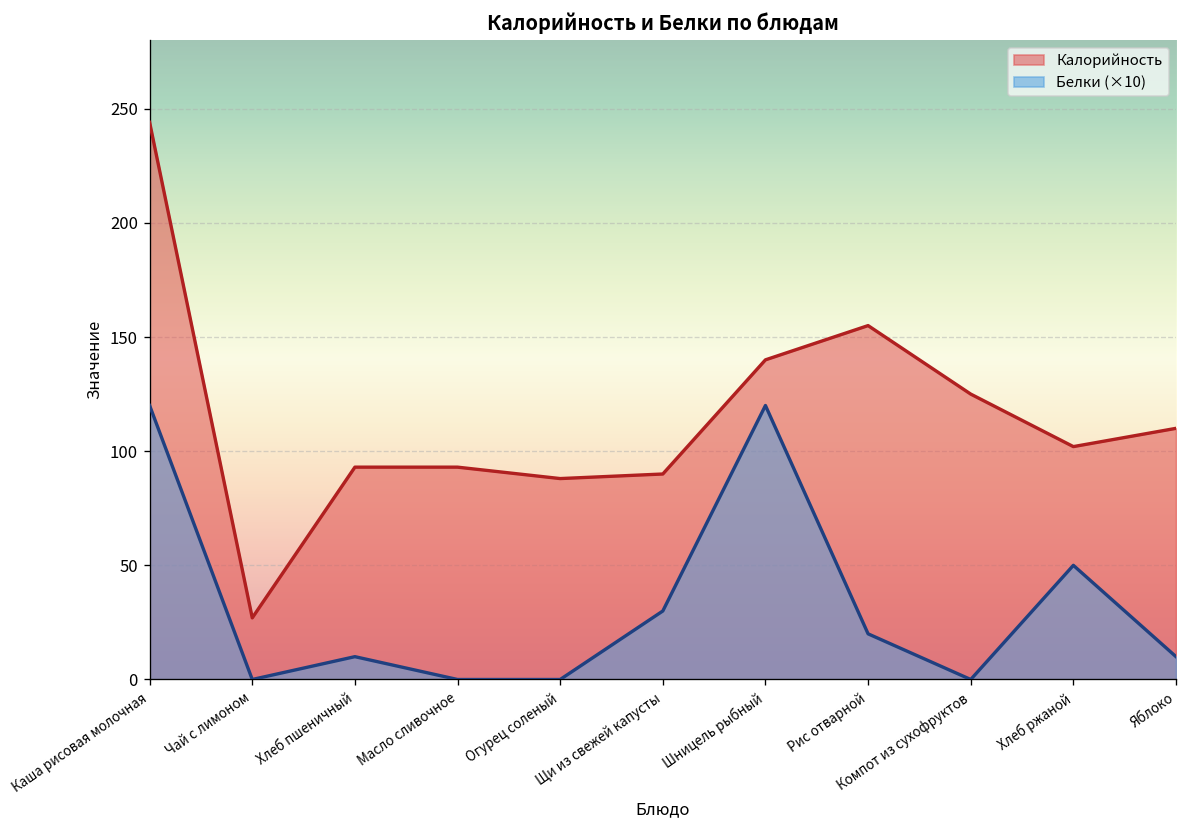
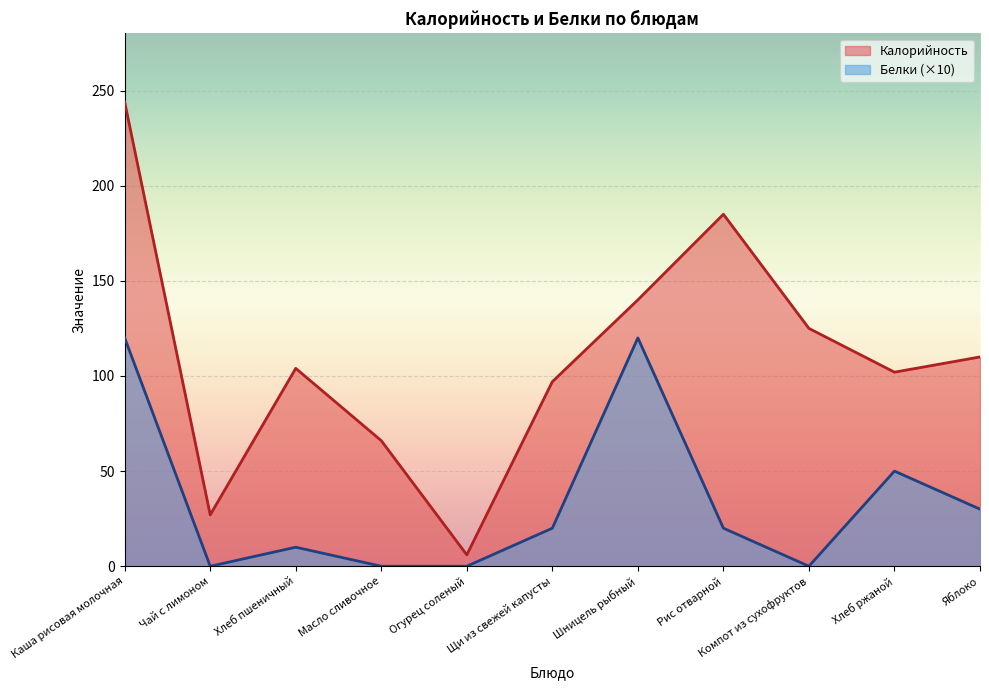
  {
    "Калорийность": {
      "Каша рисовая молочная": 244,
      "Чай с лимоном": 27,
-     "Хлеб пшеничный": 93,
-     "Масло сливочное": 93,
-     "Огурец соленый": 88,
-     "Щи из свежей капусты": 90,
+     "Хлеб пшеничный": 104,
+     "Масло сливочное": 66,
+     "Огурец соленый": 6,
+     "Щи из свежей капусты": 97,
      "Шницель рыбный": 140,
-     "Рис отварной": 155,
+     "Рис отварной": 185,
      "Компот из сухофруктов": 125,
      "Хлеб ржаной": 102,
      "Яблоко": 110
    },
    "Белки (×10)": {
      "Каша рисовая молочная": 120,
      "Чай с лимоном": 0,
      "Хлеб пшеничный": 10,
      "Масло сливочное": 0,
      "Огурец соленый": 0,
-     "Щи из свежей капусты": 30,
+     "Щи из свежей капусты": 20,
      "Шницель рыбный": 120,
      "Рис отварной": 20,
      "Компот из сухофруктов": 0,
      "Хлеб ржаной": 50,
-     "Яблоко": 10
+     "Яблоко": 30
    }
  }
